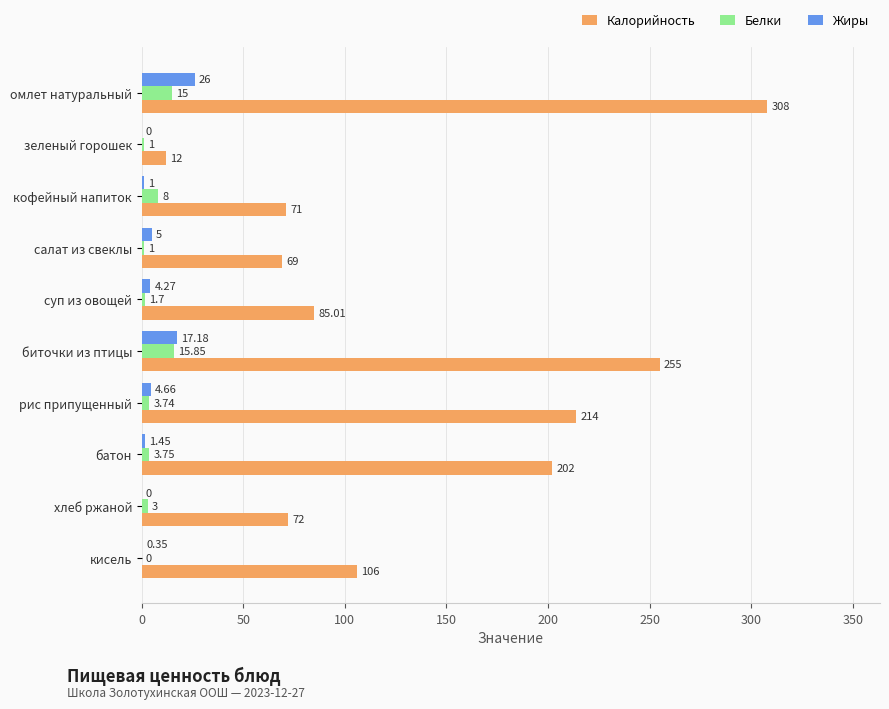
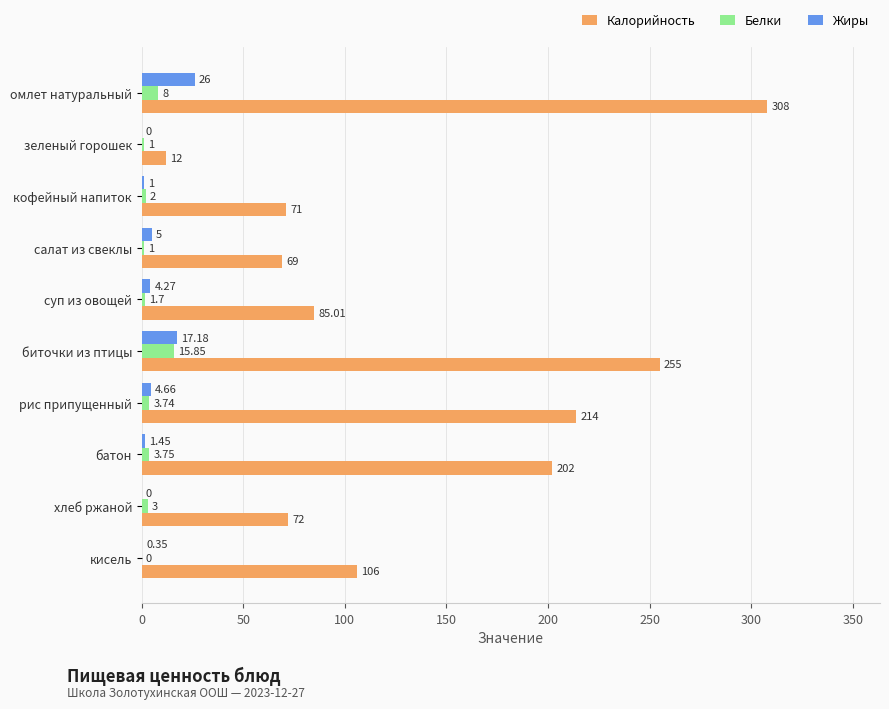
  {
    "Калорийность": {
      "омлет натуральный": 308,
      "зеленый горошек": 12,
      "кофейный напиток": 71,
      "салат из свеклы": 69,
      "суп из овощей": 85.01,
      "биточки из птицы": 255,
      "рис припущенный": 214,
      "батон": 202,
      "хлеб ржаной": 72,
      "кисель": 106
    },
    "Белки": {
-     "омлет натуральный": 15,
+     "омлет натуральный": 8,
      "зеленый горошек": 1,
-     "кофейный напиток": 8,
+     "кофейный напиток": 2,
      "салат из свеклы": 1,
      "суп из овощей": 1.7,
      "биточки из птицы": 15.85,
      "рис припущенный": 3.74,
      "батон": 3.75,
      "хлеб ржаной": 3,
      "кисель": 0
    },
    "Жиры": {
      "омлет натуральный": 26,
      "зеленый горошек": 0,
      "кофейный напиток": 1,
      "салат из свеклы": 5,
      "суп из овощей": 4.27,
      "биточки из птицы": 17.18,
      "рис припущенный": 4.66,
      "батон": 1.45,
      "хлеб ржаной": 0,
      "кисель": 0.35
    }
  }
